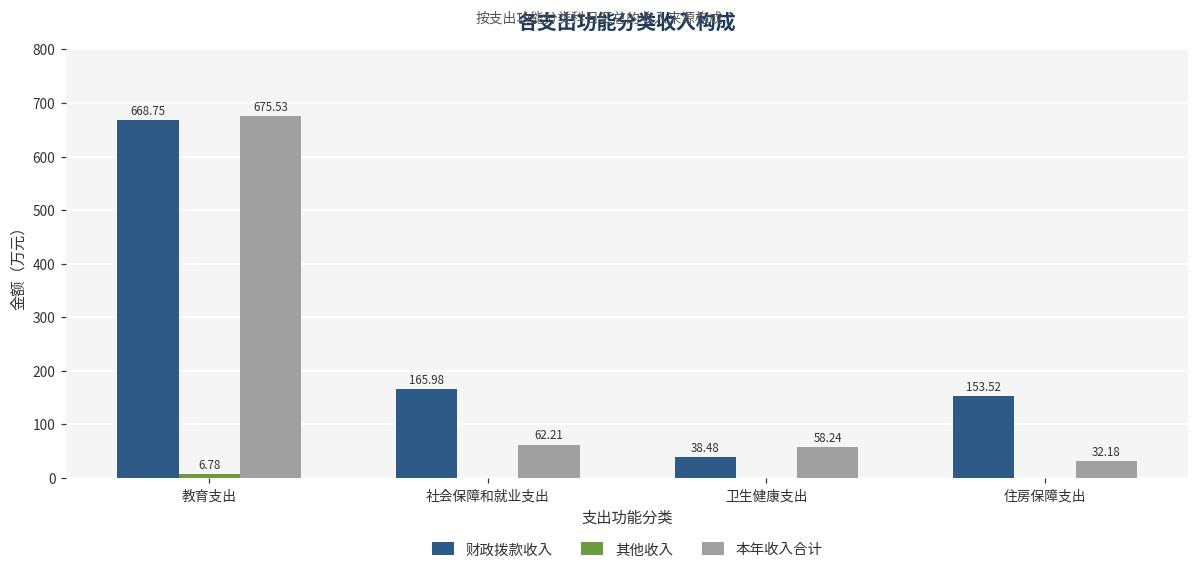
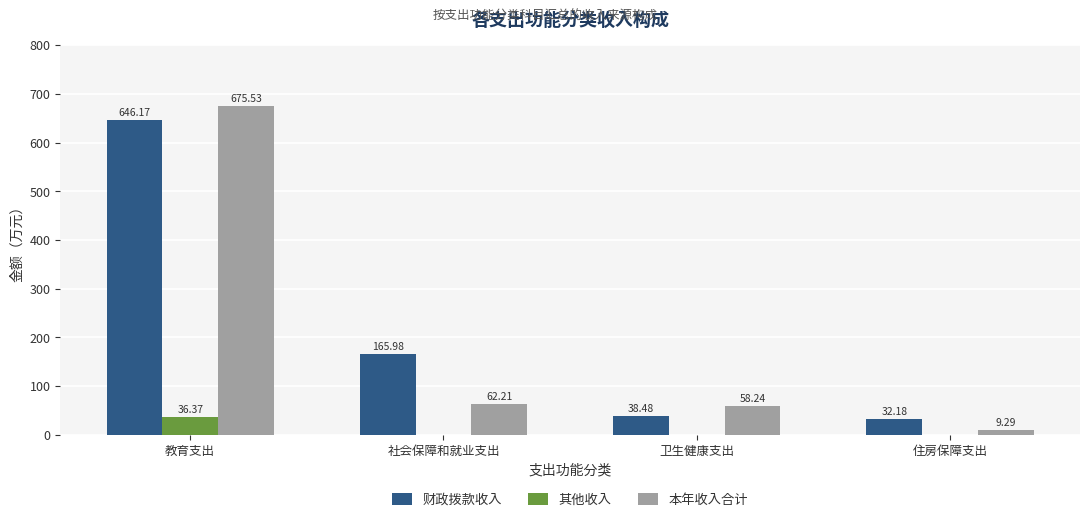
  {
    "财政拨款收入": {
-     "教育支出": 668.75,
+     "教育支出": 646.17,
      "社会保障和就业支出": 165.98,
      "卫生健康支出": 38.48,
-     "住房保障支出": 153.52
+     "住房保障支出": 32.18
    },
    "其他收入": {
-     "教育支出": 6.78
+     "教育支出": 36.37
    },
    "本年收入合计": {
      "教育支出": 675.53,
      "社会保障和就业支出": 62.21,
      "卫生健康支出": 58.24,
-     "住房保障支出": 32.18
+     "住房保障支出": 9.29
    }
  }
